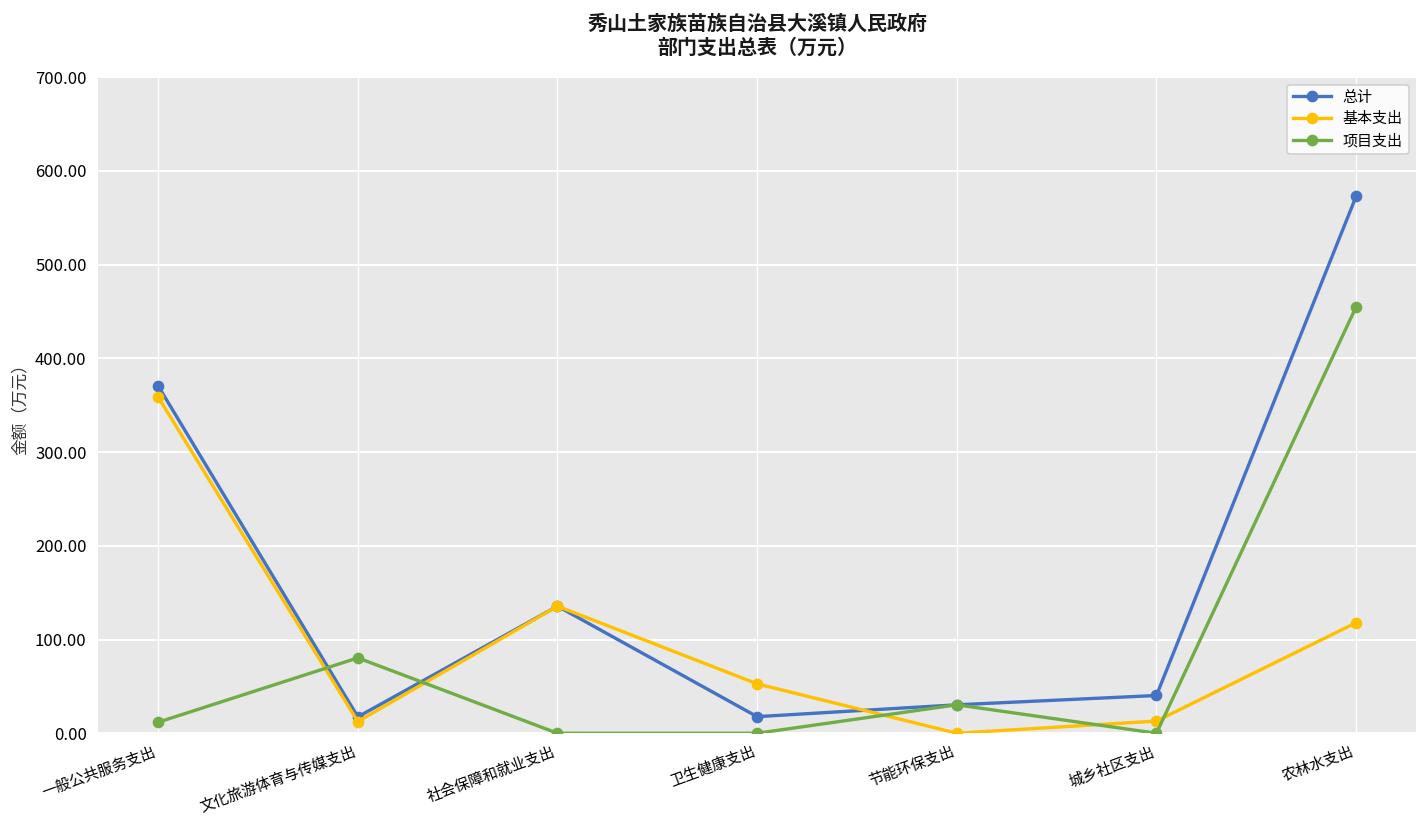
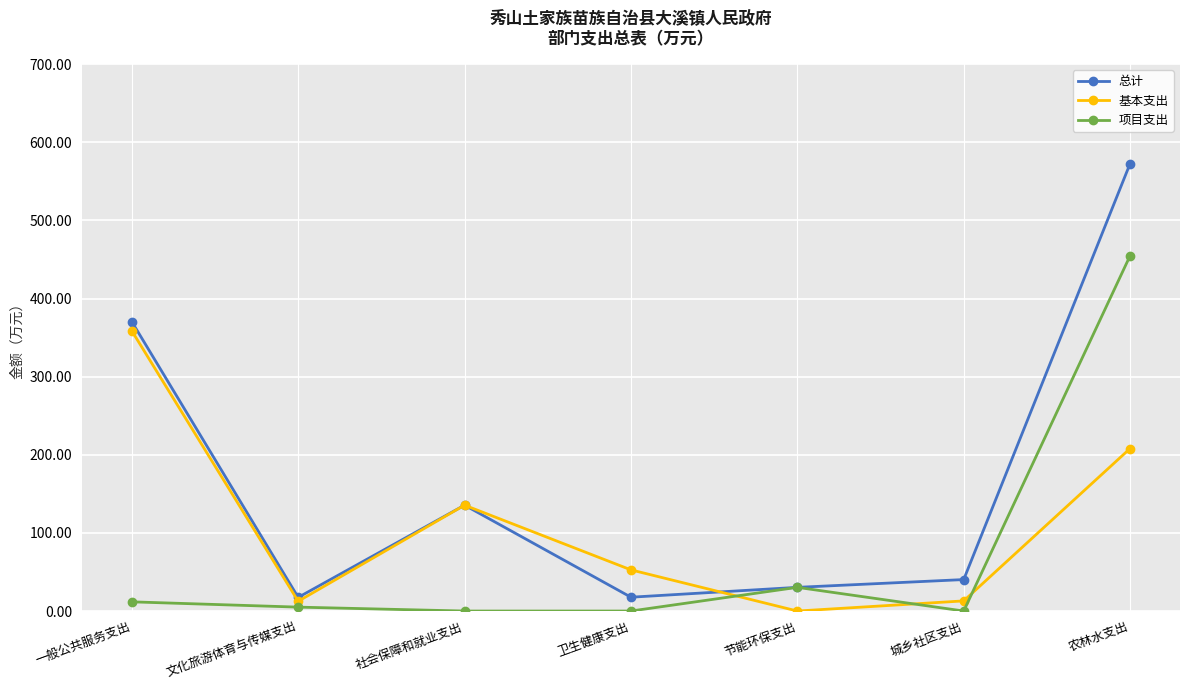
  {
    "总计": {
      "一般公共服务支出": 370,
      "文化旅游体育与传媒支出": 20,
      "卫生健康支出": 20,
      "城乡社区支出": 40,
      "农林水支出": 570
    },
    "基本支出": {
      "一般公共服务支出": 360,
      "文化旅游体育与传媒支出": 10,
      "卫生健康支出": 50,
      "节能环保支出": 0,
      "城乡社区支出": 10,
-     "农林水支出": 120
+     "农林水支出": 210
    },
    "项目支出": {
      "一般公共服务支出": 10,
-     "文化旅游体育与传媒支出": 80,
+     "文化旅游体育与传媒支出": 10,
      "社会保障和就业支出": 0,
      "卫生健康支出": 0,
      "城乡社区支出": 0,
      "农林水支出": 450
    }
  }
